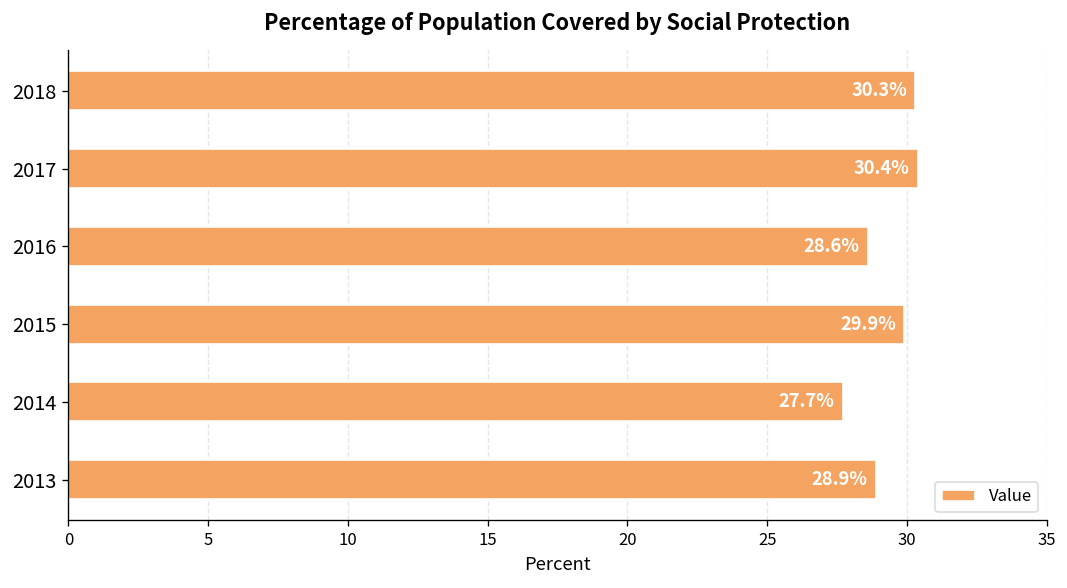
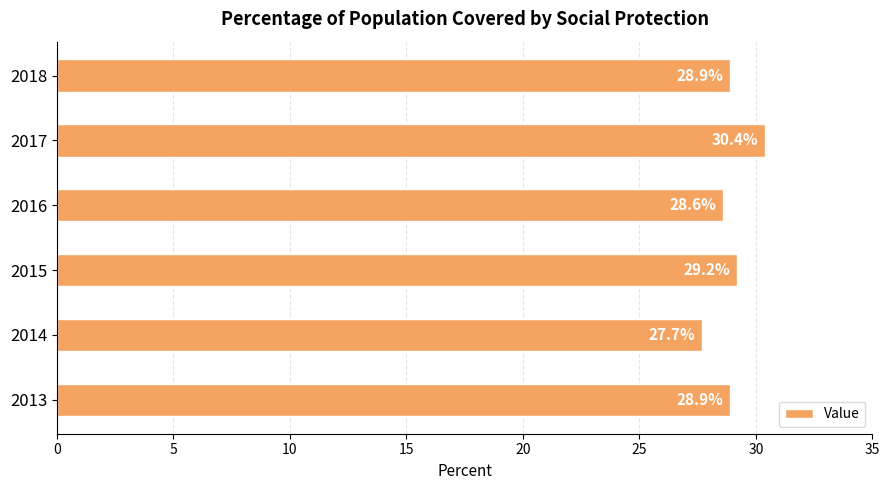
  {
-   "2018": "30.3%",
+   "2018": "28.9%",
    "2017": "30.4%",
    "2016": "28.6%",
-   "2015": "29.9%",
+   "2015": "29.2%",
    "2014": "27.7%",
    "2013": "28.9%"
  }
